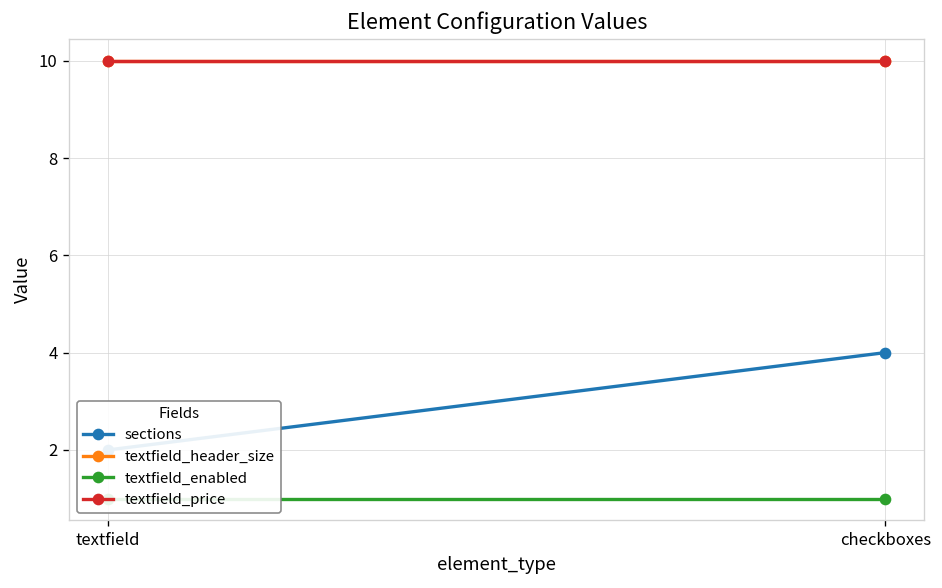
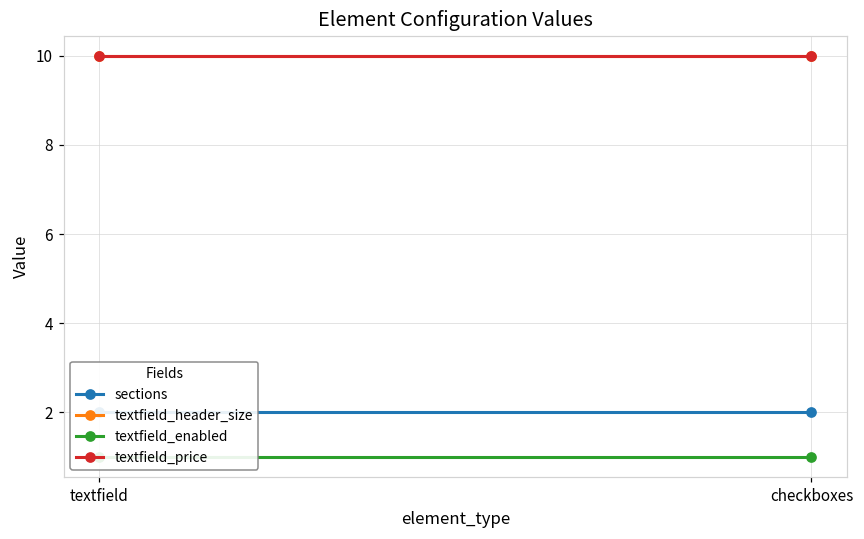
  {
    "sections": {
-     "checkboxes": 4
+     "checkboxes": 2
    },
    "textfield_price": {
      "textfield": 10,
      "checkboxes": 10
    },
    "textfield_enabled": {
      "checkboxes": 1
    }
  }
